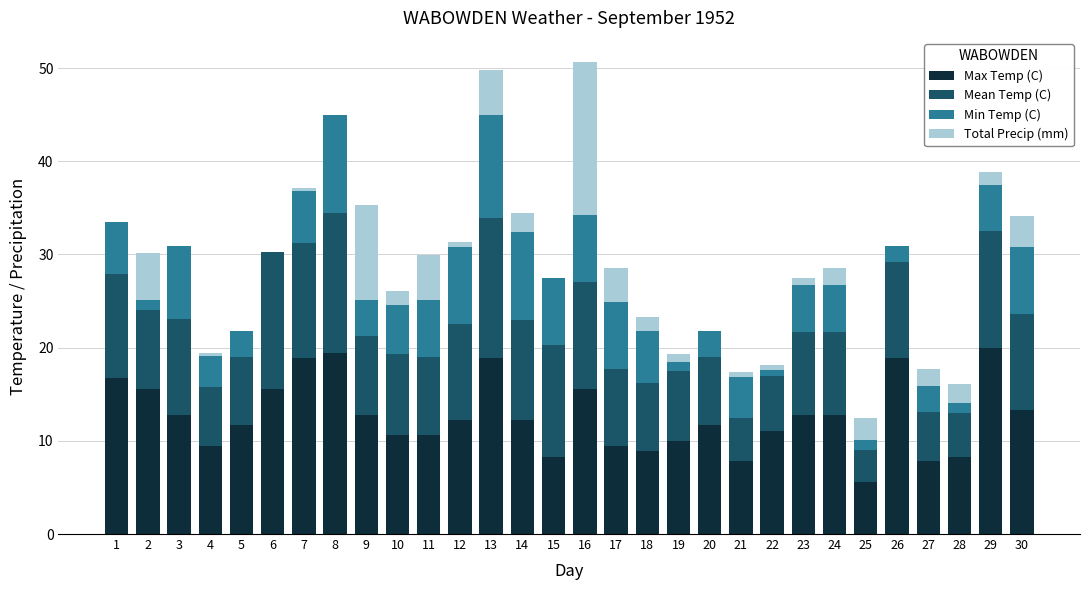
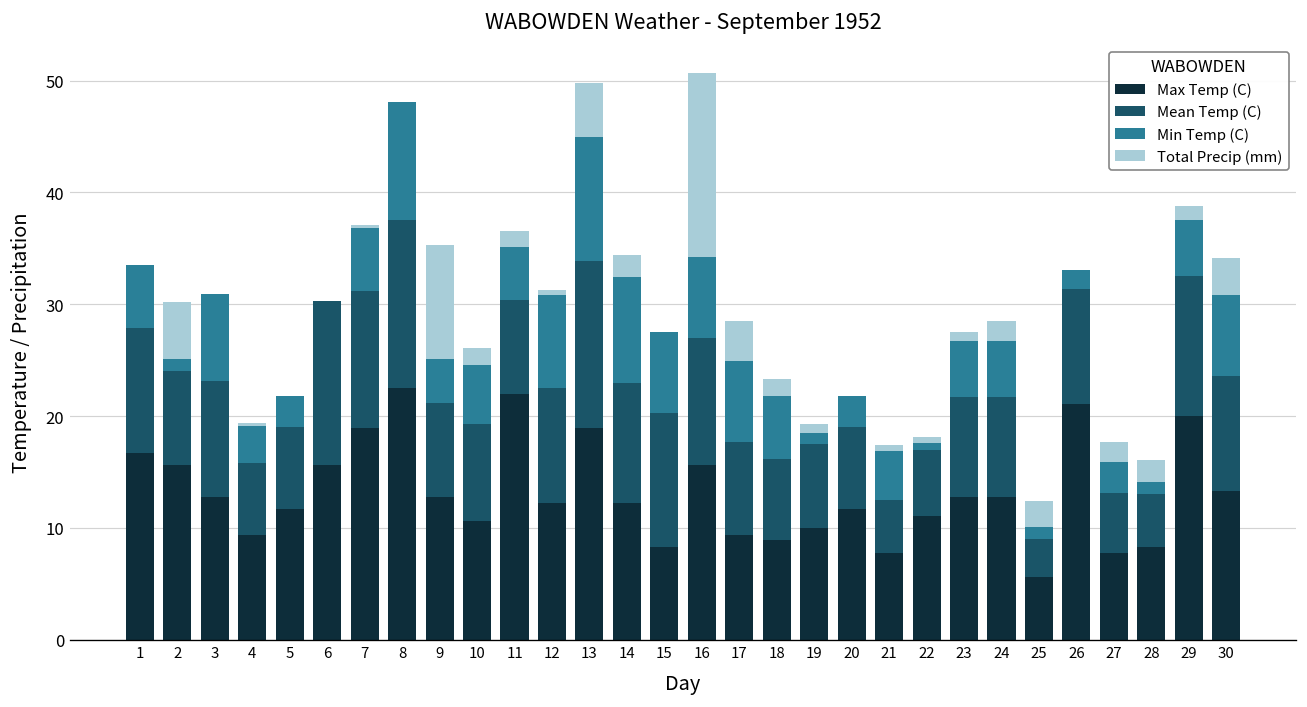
  {
    "Max Temp (C)": {
      "1": 17,
      "2": 16,
      "3": 13,
      "4": 9,
      "5": 12,
      "6": 16,
      "7": 19,
-     "8": 19,
+     "8": 23,
      "9": 13,
      "10": 11,
-     "11": 11,
+     "11": 22,
      "12": 12,
      "13": 19,
      "14": 12,
      "15": 8,
      "16": 16,
      "17": 9,
      "18": 9,
      "19": 10,
      "20": 12,
      "21": 8,
      "22": 11,
      "23": 13,
      "24": 13,
      "25": 6,
-     "26": 19,
+     "26": 21,
      "27": 8,
      "28": 8,
      "29": 20,
      "30": 13
    },
    "Mean Temp (C)": {
      "1": 11,
      "2": 8,
      "3": 10,
      "4": 6,
      "5": 7,
      "6": 15,
      "7": 12,
      "8": 15,
      "9": 8,
      "10": 9,
      "11": 8,
      "12": 10,
      "13": 15,
      "14": 11,
      "15": 12,
      "16": 11,
      "17": 8,
      "18": 7,
      "19": 8,
      "20": 7,
      "21": 5,
      "22": 6,
      "23": 9,
      "24": 9,
      "25": 3,
      "26": 10,
      "27": 5,
      "28": 5,
      "29": 13,
      "30": 10
    },
    "Min Temp (C)": {
      "1": 6,
      "2": 1,
      "3": 8,
      "4": 3,
      "5": 3,
      "6": 0,
      "7": 6,
      "8": 11,
      "9": 4,
      "10": 5,
-     "11": 6,
+     "11": 5,
      "12": 8,
      "13": 11,
      "14": 9,
      "15": 7,
      "16": 7,
      "17": 7,
      "18": 6,
      "19": 1,
      "20": 3,
      "21": 4,
      "22": 1,
      "23": 5,
      "24": 5,
      "25": 1,
      "26": 2,
      "27": 3,
      "28": 1,
      "29": 5,
      "30": 7
    },
    "Total Precip (mm)": {
      "1": 0,
      "2": 5,
      "3": 0,
      "4": 0,
      "5": 0,
      "6": 0,
      "7": 0,
      "8": 0,
      "9": 10,
      "10": 2,
-     "11": 5,
+     "11": 2,
      "12": 1,
      "13": 5,
      "14": 2,
      "15": 0,
      "16": 17,
      "17": 4,
      "18": 2,
      "19": 1,
      "20": 0,
      "21": 1,
      "22": 1,
      "23": 1,
      "24": 2,
      "25": 2,
      "26": 0,
      "27": 2,
      "28": 2,
      "29": 1,
      "30": 3
    }
  }
